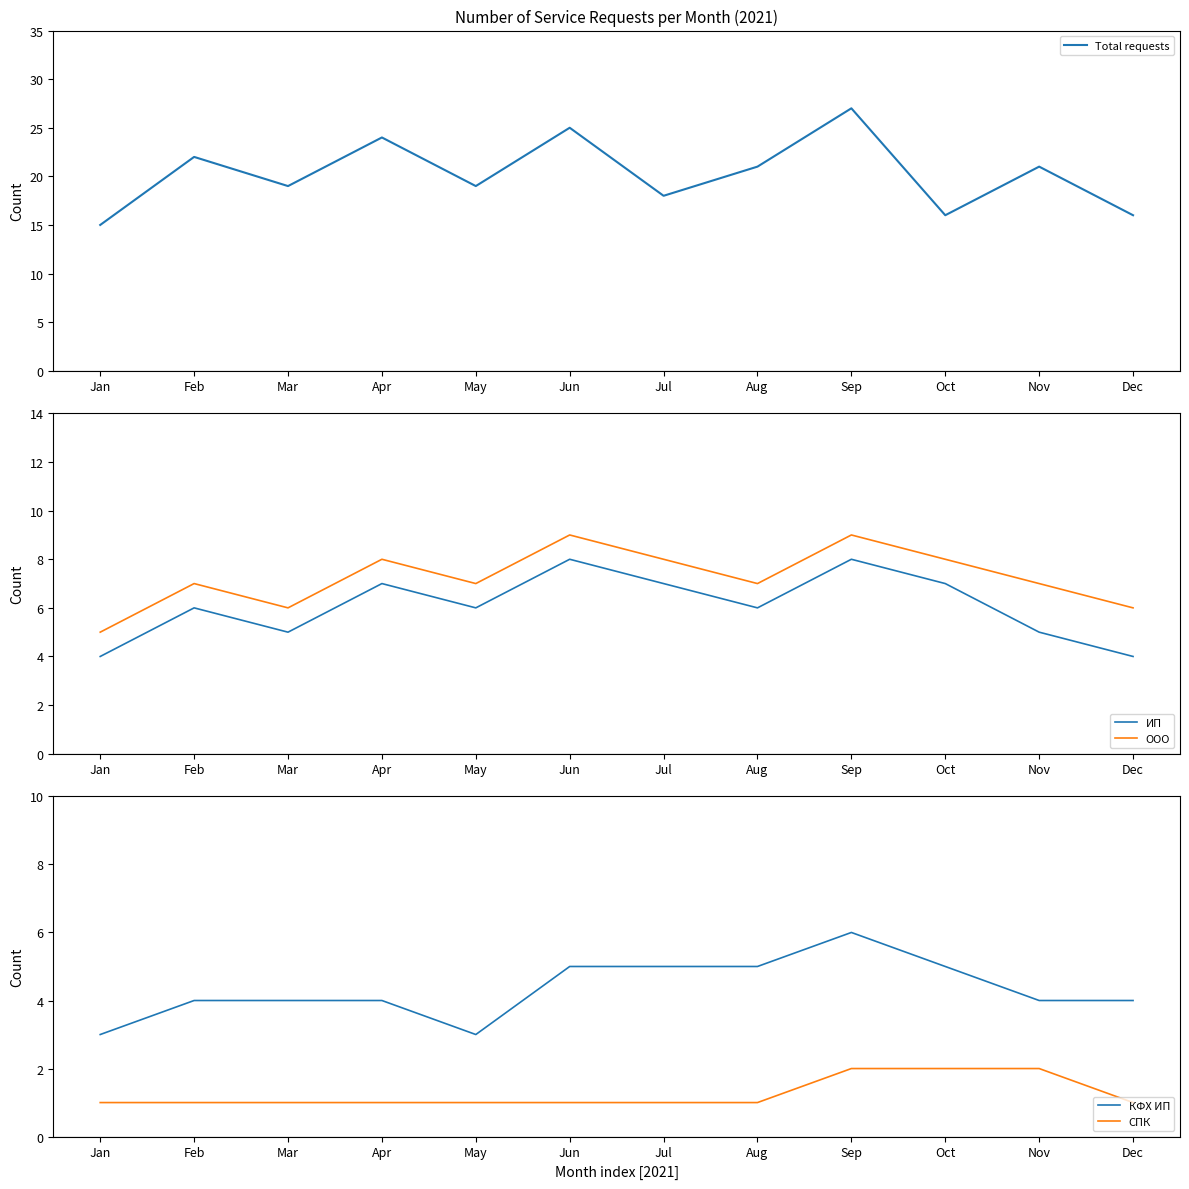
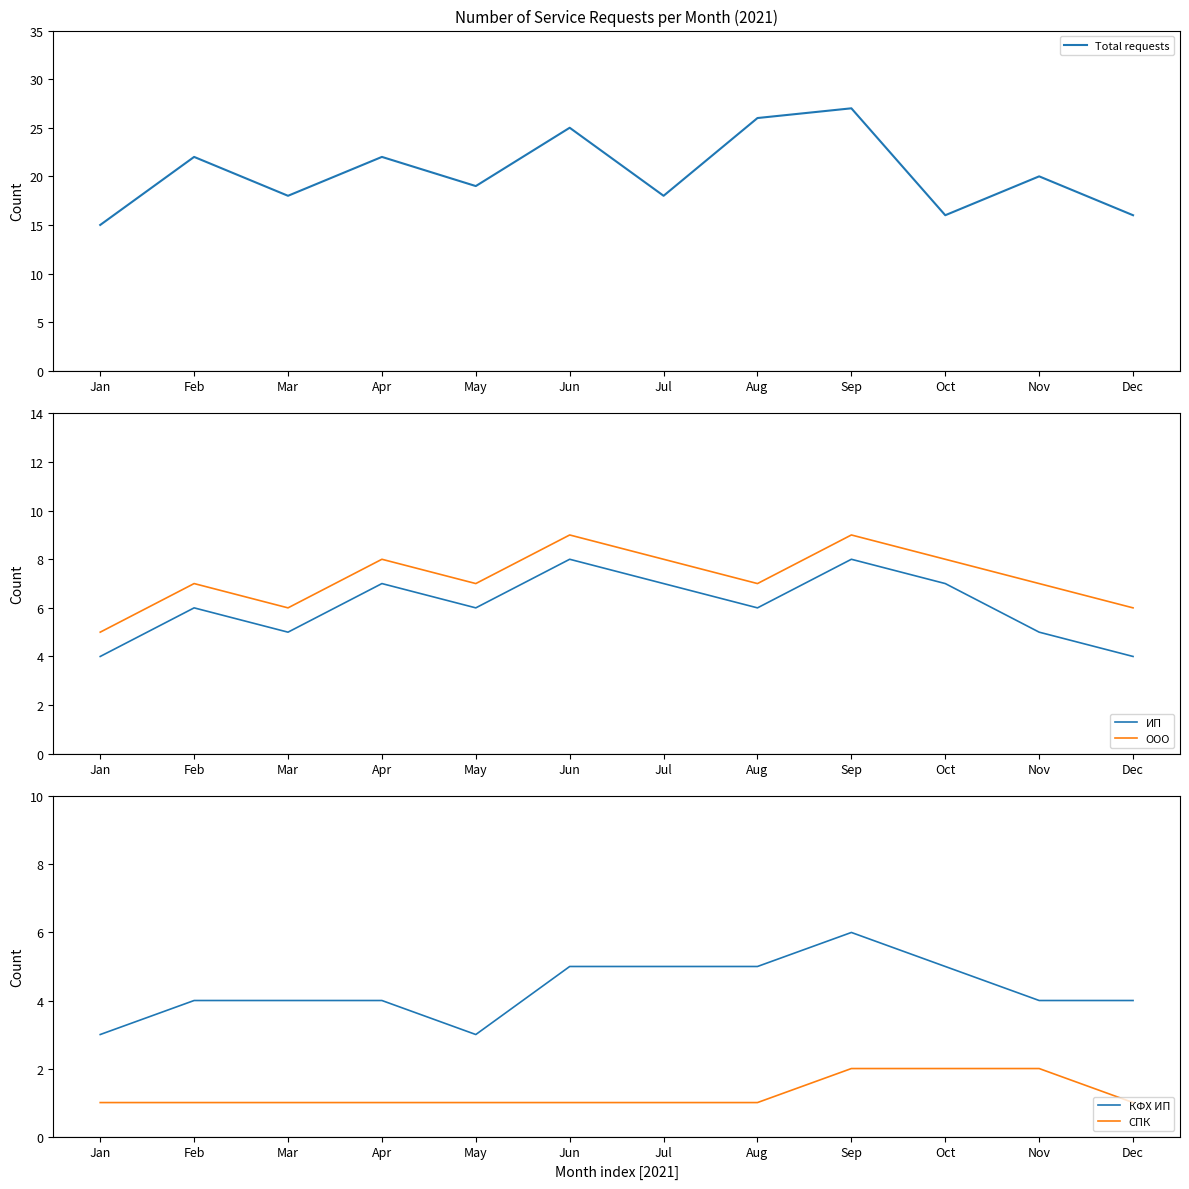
  {
    "Number of Service Requests per Month (2021)": {
      "Jan": 15,
      "Feb": 22,
-     "Mar": 19,
-     "Apr": 24,
+     "Mar": 18,
+     "Apr": 22,
      "May": 19,
      "Jun": 25,
      "Jul": 18,
-     "Aug": 21,
+     "Aug": 26,
      "Sep": 27,
      "Oct": 16,
-     "Nov": 21,
+     "Nov": 20,
      "Dec": 16
    }
  }
